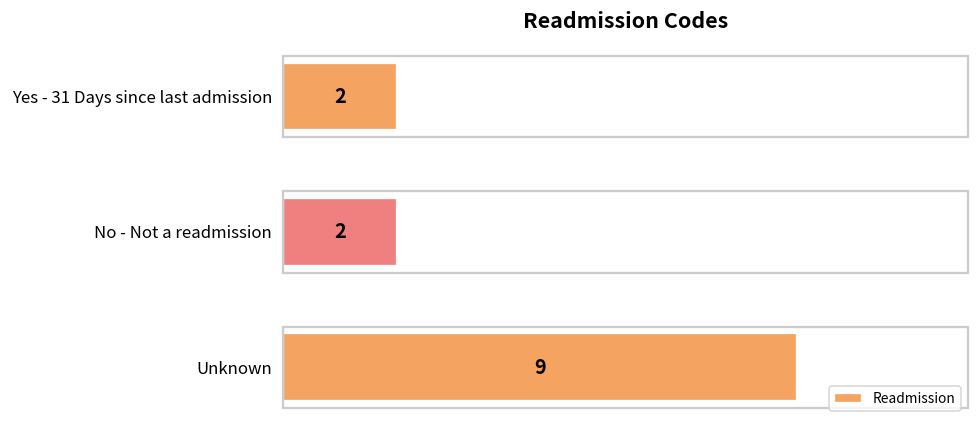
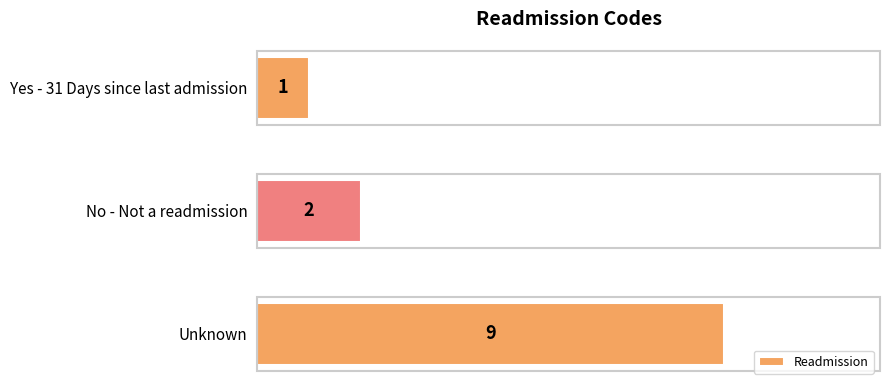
  {
-   "Yes - 31 Days since last admission": 2,
+   "Yes - 31 Days since last admission": 1,
    "No - Not a readmission": 2,
    "Unknown": 9
  }
